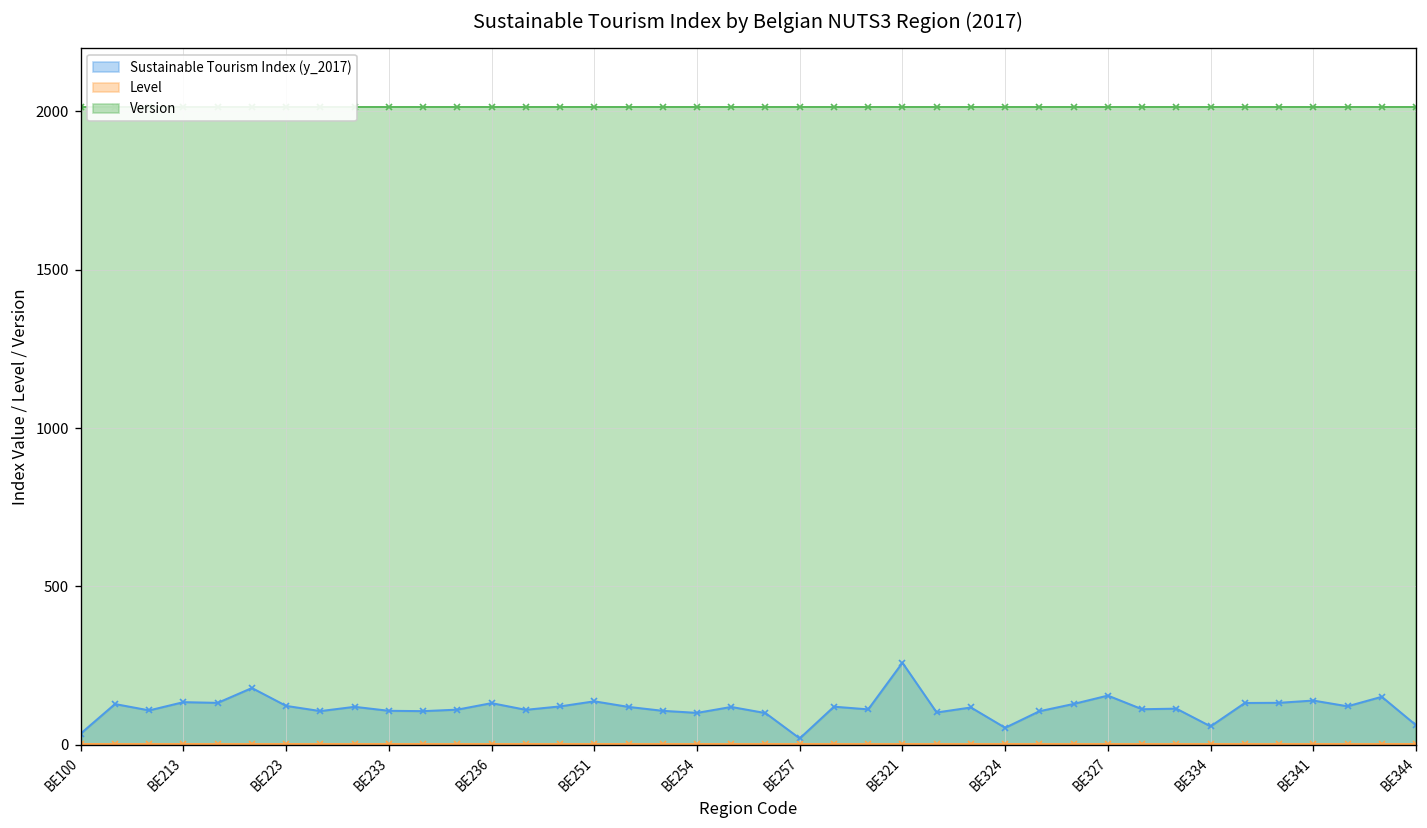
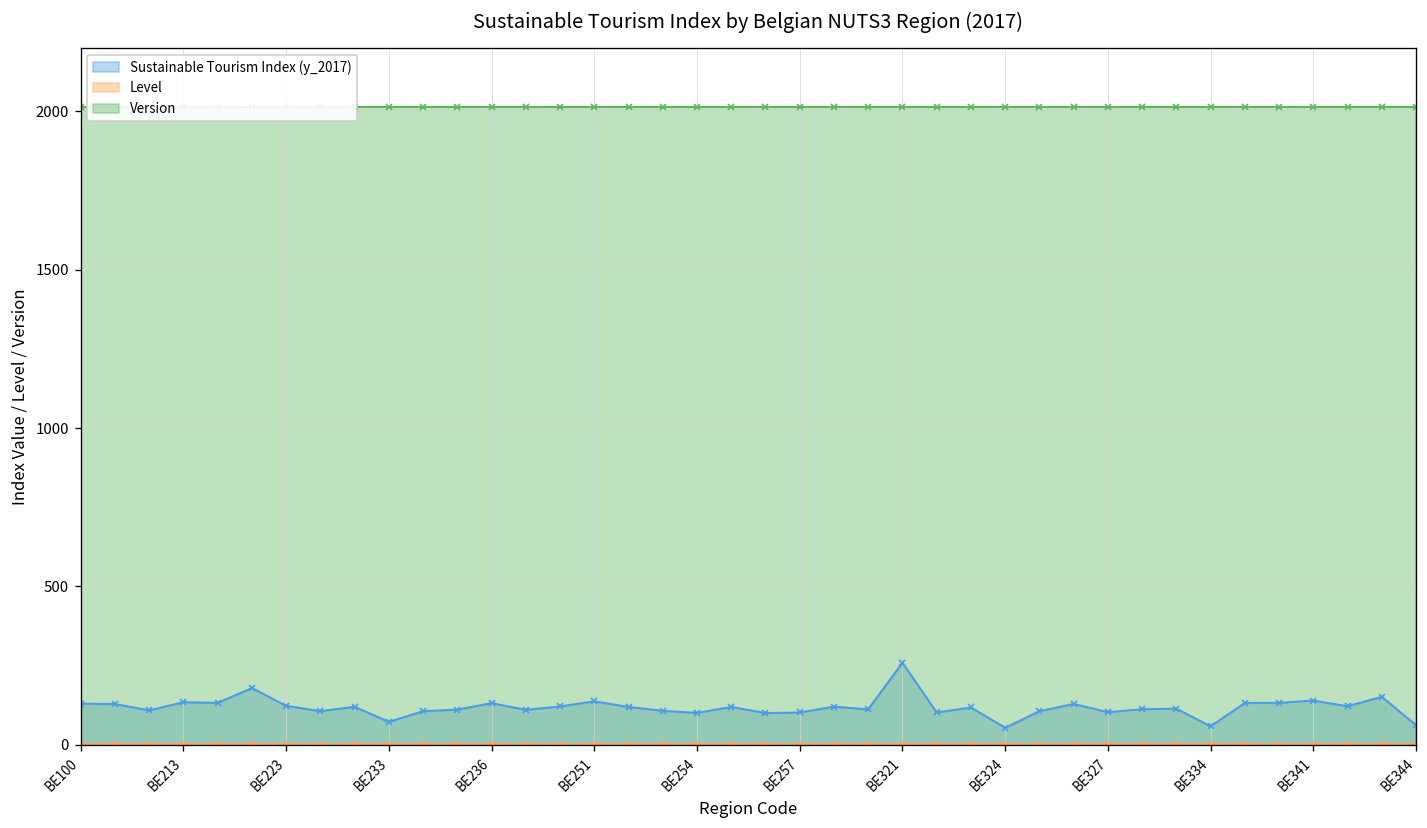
  {
    "Sustainable Tourism Index (y_2017)": {
-     "BE100": 40,
+     "BE100": 130,
      "BE213": 130,
      "BE223": 120,
-     "BE233": 110,
+     "BE233": 70,
      "BE236": 130,
      "BE251": 140,
      "BE254": 100,
-     "BE257": 20,
+     "BE257": 100,
      "BE321": 260,
      "BE324": 50,
-     "BE327": 160,
+     "BE327": 100,
      "BE334": 60,
      "BE341": 140,
      "BE344": 60
    },
    "Level": {
      "BE100": 0,
      "BE213": 0,
      "BE223": 0,
      "BE233": 0,
      "BE236": 0,
      "BE251": 0,
      "BE254": 0,
      "BE257": 0,
      "BE321": 0,
      "BE324": 0,
      "BE327": 0,
      "BE334": 0,
      "BE341": 0,
      "BE344": 0
    },
    "Version": {
      "BE100": 2010,
      "BE233": 2010,
      "BE236": 2010,
      "BE251": 2010,
      "BE254": 2010,
      "BE257": 2010,
      "BE321": 2010,
      "BE324": 2010,
      "BE327": 2010,
      "BE334": 2010,
      "BE341": 2010,
      "BE344": 2010
    }
  }
